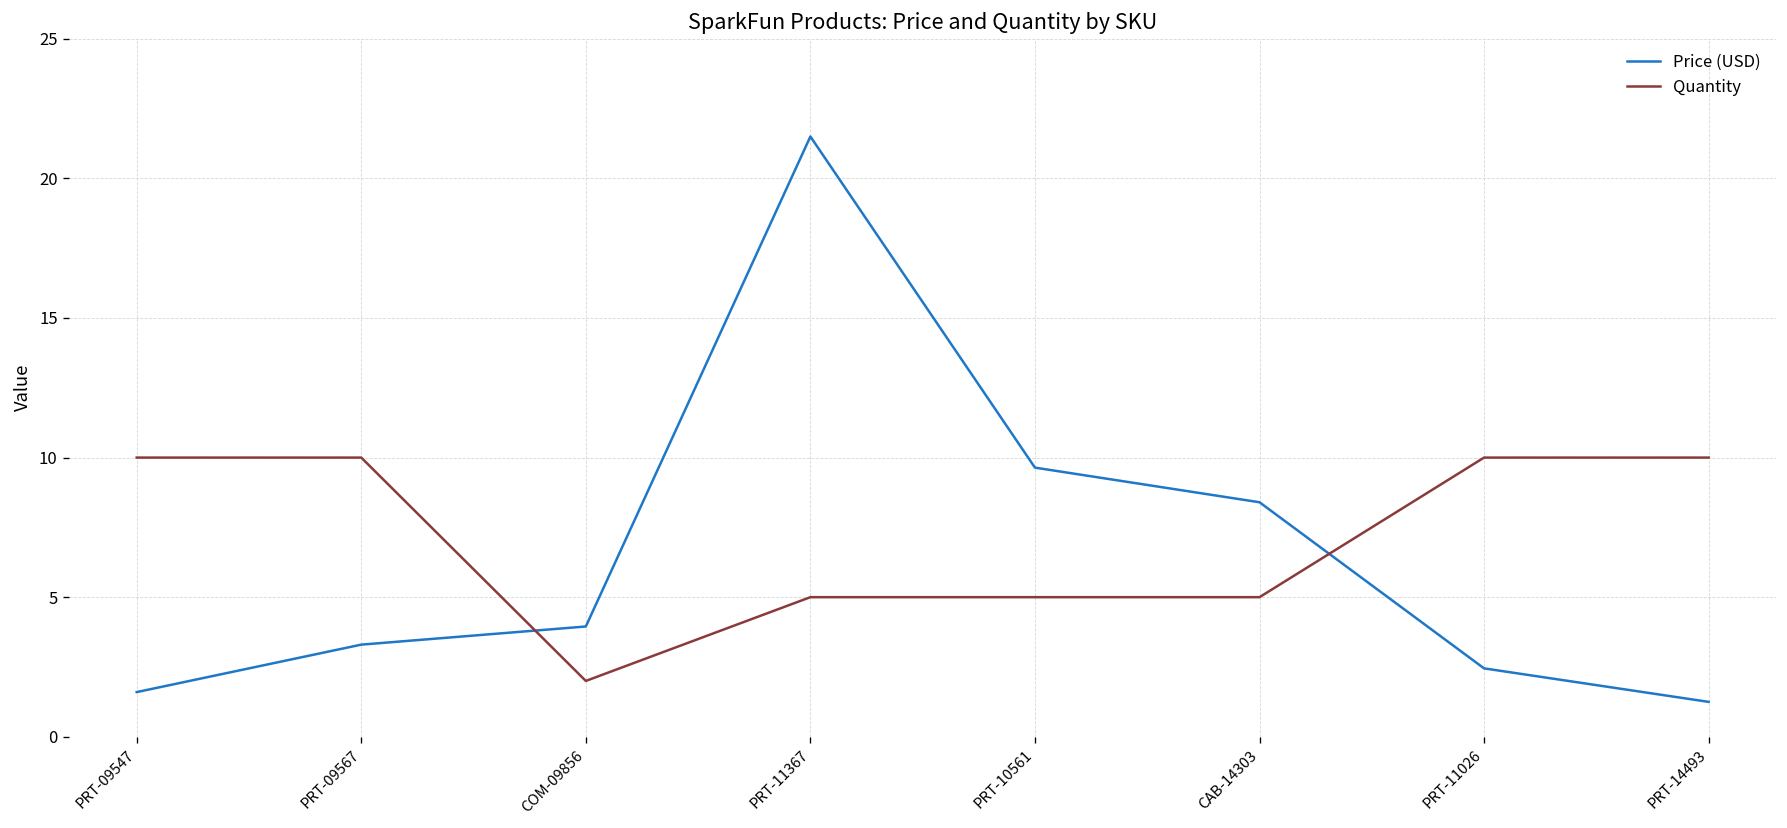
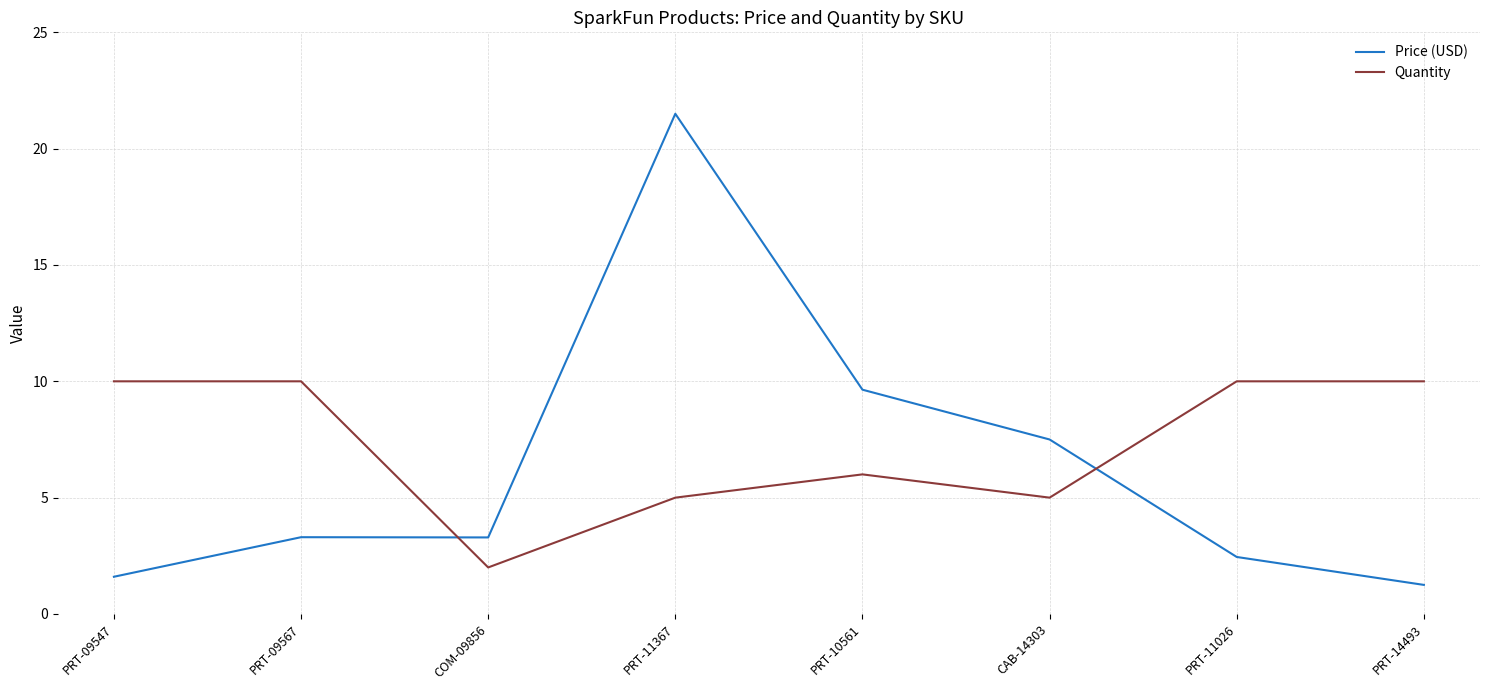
  {
    "Price (USD)": {
      "PRT-09547": 1.6,
      "PRT-09567": 3.3,
-     "COM-09856": 4.0,
+     "COM-09856": 3.3,
      "PRT-11367": 21.5,
      "PRT-10561": 9.6,
-     "CAB-14303": 8.4,
+     "CAB-14303": 7.5,
      "PRT-11026": 2.5,
      "PRT-14493": 1.3
    },
    "Quantity": {
      "PRT-09547": 10,
      "PRT-09567": 10,
      "COM-09856": 2,
      "PRT-11367": 5,
-     "PRT-10561": 5,
+     "PRT-10561": 6,
      "CAB-14303": 5,
      "PRT-11026": 10,
      "PRT-14493": 10
    }
  }
